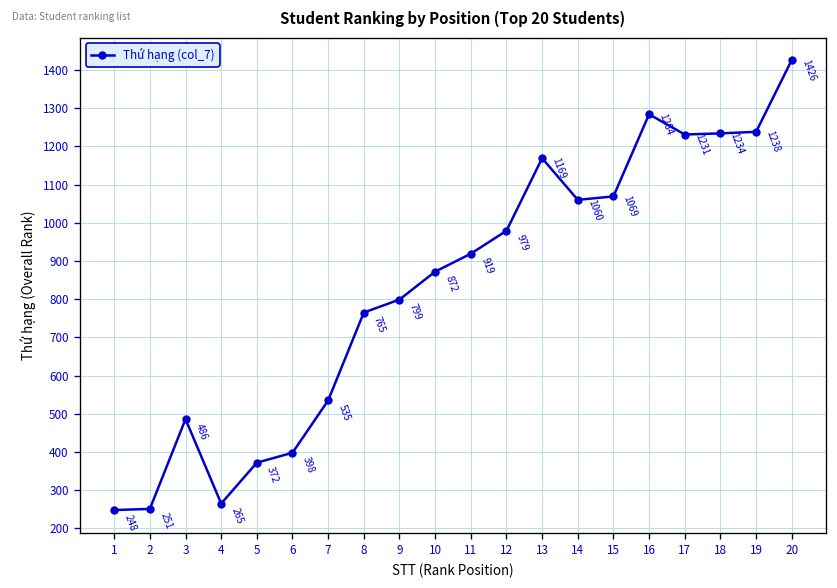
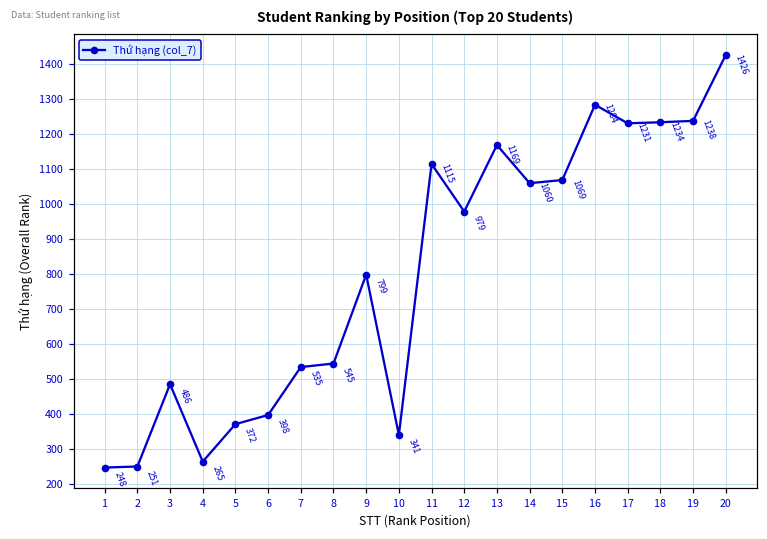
  {
    "1": 248,
    "2": 251,
    "3": 486,
    "4": 265,
    "5": 372,
    "6": 398,
    "7": 535,
-   "8": 765,
+   "8": 545,
    "9": 799,
-   "10": 872,
-   "11": 919,
+   "10": 341,
+   "11": 1115,
    "12": 979,
    "13": 1169,
    "14": 1060,
    "15": 1069,
    "16": 1284,
    "17": 1231,
    "18": 1234,
    "19": 1238,
    "20": 1426
  }
